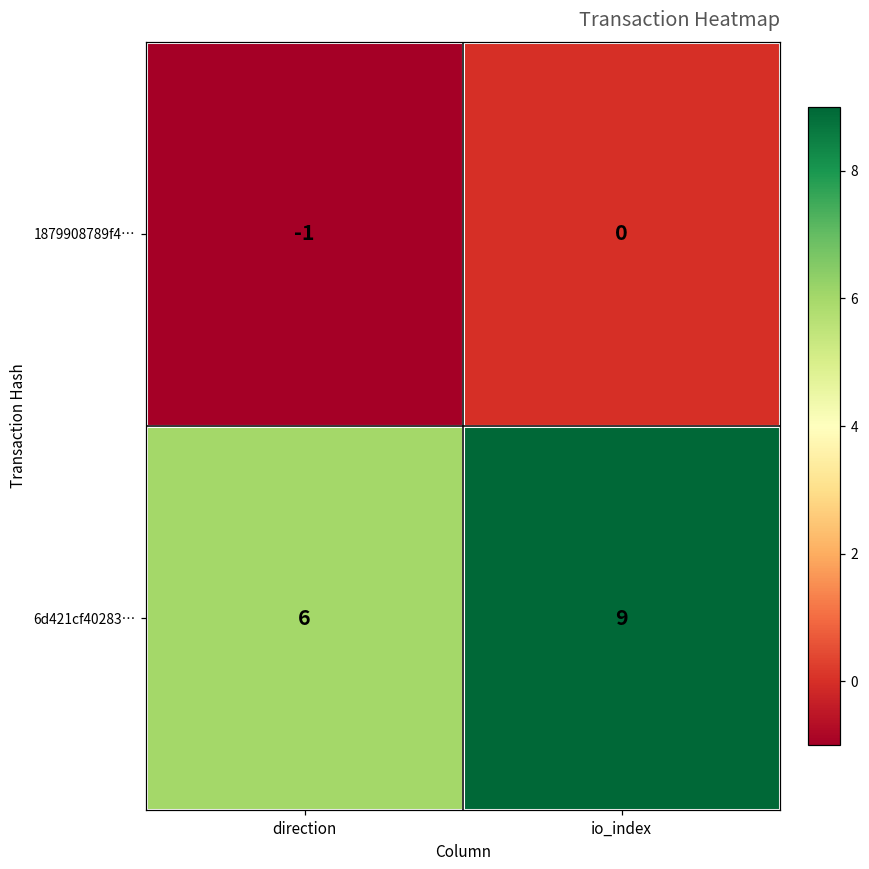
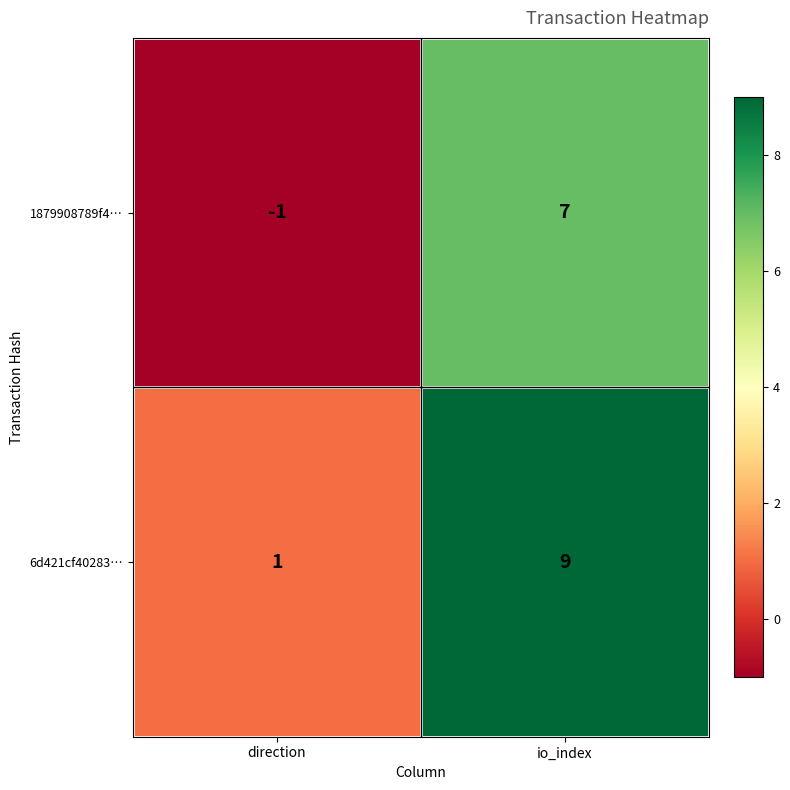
  {
    "1879908789f4…": {
      "direction": -1,
-     "io_index": 0
+     "io_index": 7
    },
    "6d421cf40283…": {
-     "direction": 6,
+     "direction": 1,
      "io_index": 9
    }
  }
